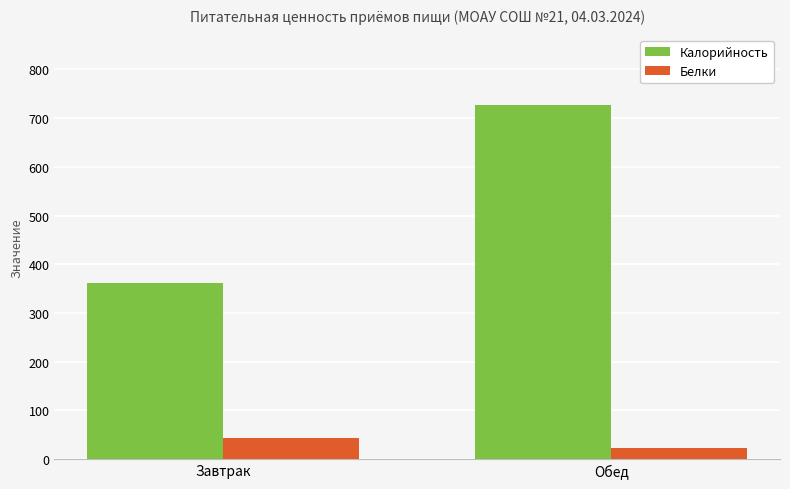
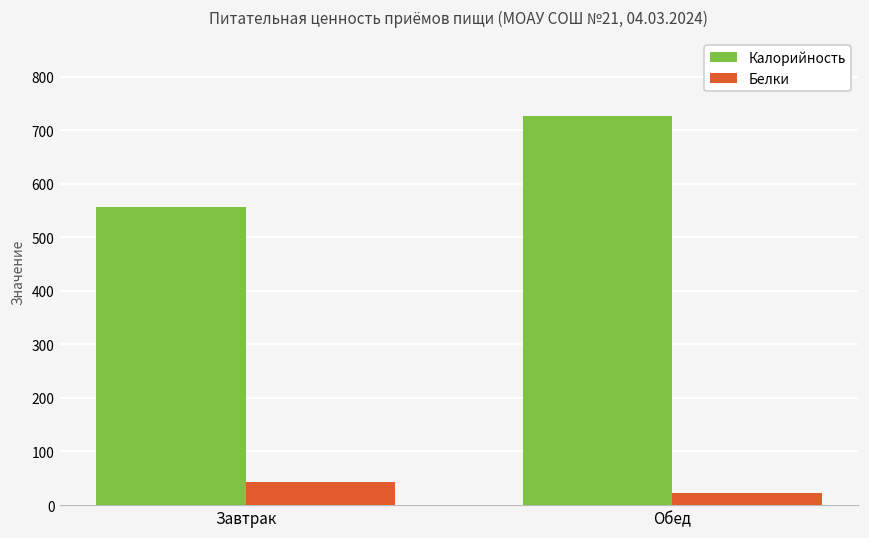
  {
    "Калорийность": {
-     "Завтрак": 360,
+     "Завтрак": 560,
      "Обед": 730
    },
    "Белки": {
      "Завтрак": 40,
      "Обед": 20
    }
  }
